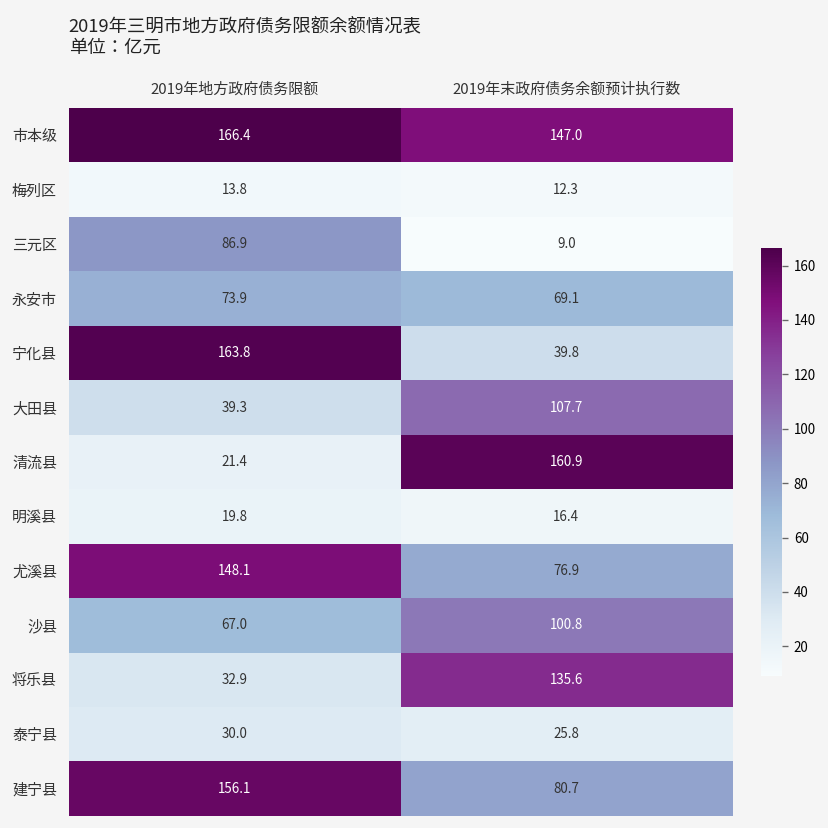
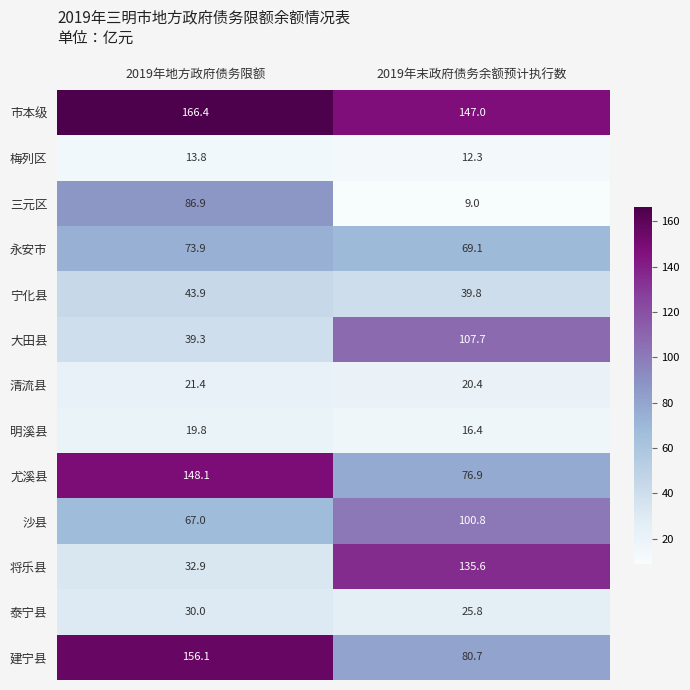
  {
    "市本级": {
      "2019年地方政府债务限额": 166.4,
      "2019年末政府债务余额预计执行数": 147.0
    },
    "梅列区": {
      "2019年地方政府债务限额": 13.8,
      "2019年末政府债务余额预计执行数": 12.3
    },
    "三元区": {
      "2019年地方政府债务限额": 86.9,
      "2019年末政府债务余额预计执行数": 9.0
    },
    "永安市": {
      "2019年地方政府债务限额": 73.9,
      "2019年末政府债务余额预计执行数": 69.1
    },
    "宁化县": {
-     "2019年地方政府债务限额": 163.8,
+     "2019年地方政府债务限额": 43.9,
      "2019年末政府债务余额预计执行数": 39.8
    },
    "大田县": {
      "2019年地方政府债务限额": 39.3,
      "2019年末政府债务余额预计执行数": 107.7
    },
    "清流县": {
      "2019年地方政府债务限额": 21.4,
-     "2019年末政府债务余额预计执行数": 160.9
+     "2019年末政府债务余额预计执行数": 20.4
    },
    "明溪县": {
      "2019年地方政府债务限额": 19.8,
      "2019年末政府债务余额预计执行数": 16.4
    },
    "尤溪县": {
      "2019年地方政府债务限额": 148.1,
      "2019年末政府债务余额预计执行数": 76.9
    },
    "沙县": {
      "2019年地方政府债务限额": 67.0,
      "2019年末政府债务余额预计执行数": 100.8
    },
    "将乐县": {
      "2019年地方政府债务限额": 32.9,
      "2019年末政府债务余额预计执行数": 135.6
    },
    "泰宁县": {
      "2019年地方政府债务限额": 30.0,
      "2019年末政府债务余额预计执行数": 25.8
    },
    "建宁县": {
      "2019年地方政府债务限额": 156.1,
      "2019年末政府债务余额预计执行数": 80.7
    }
  }
